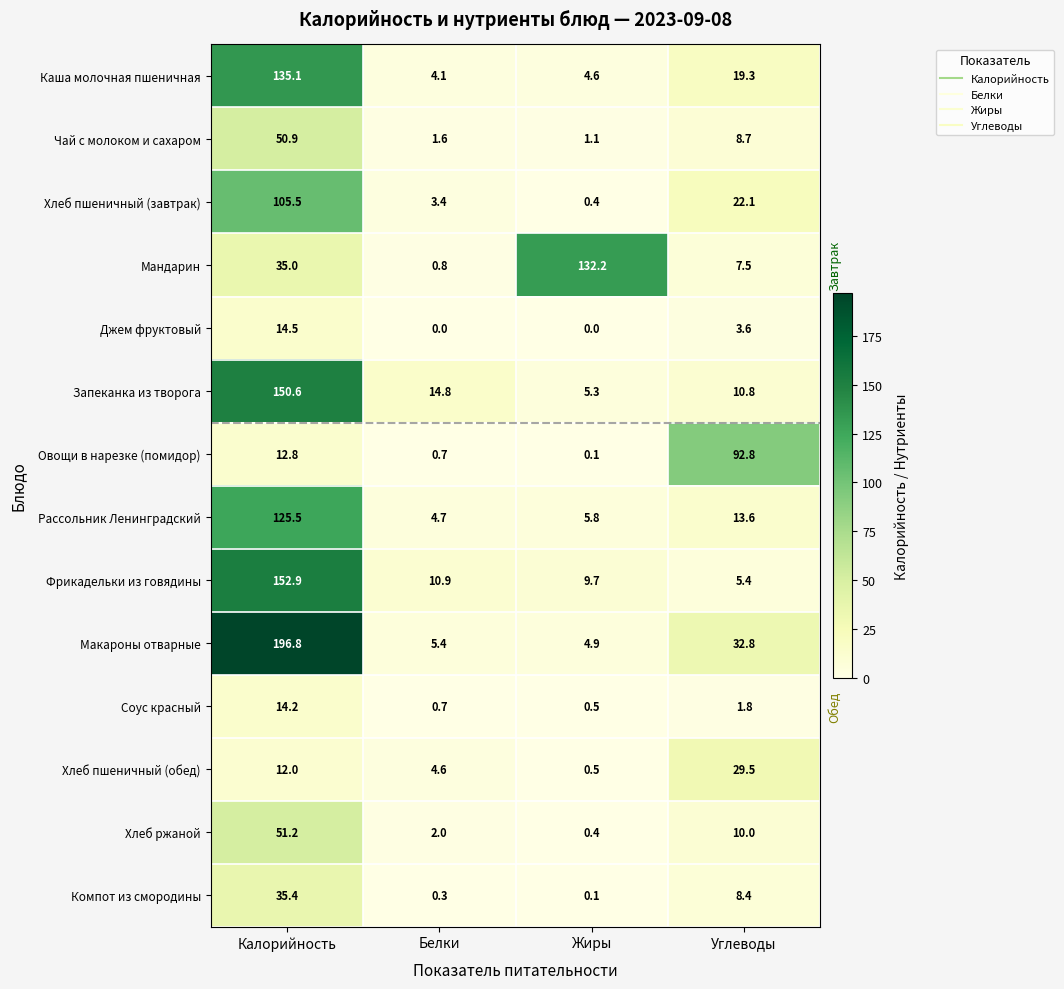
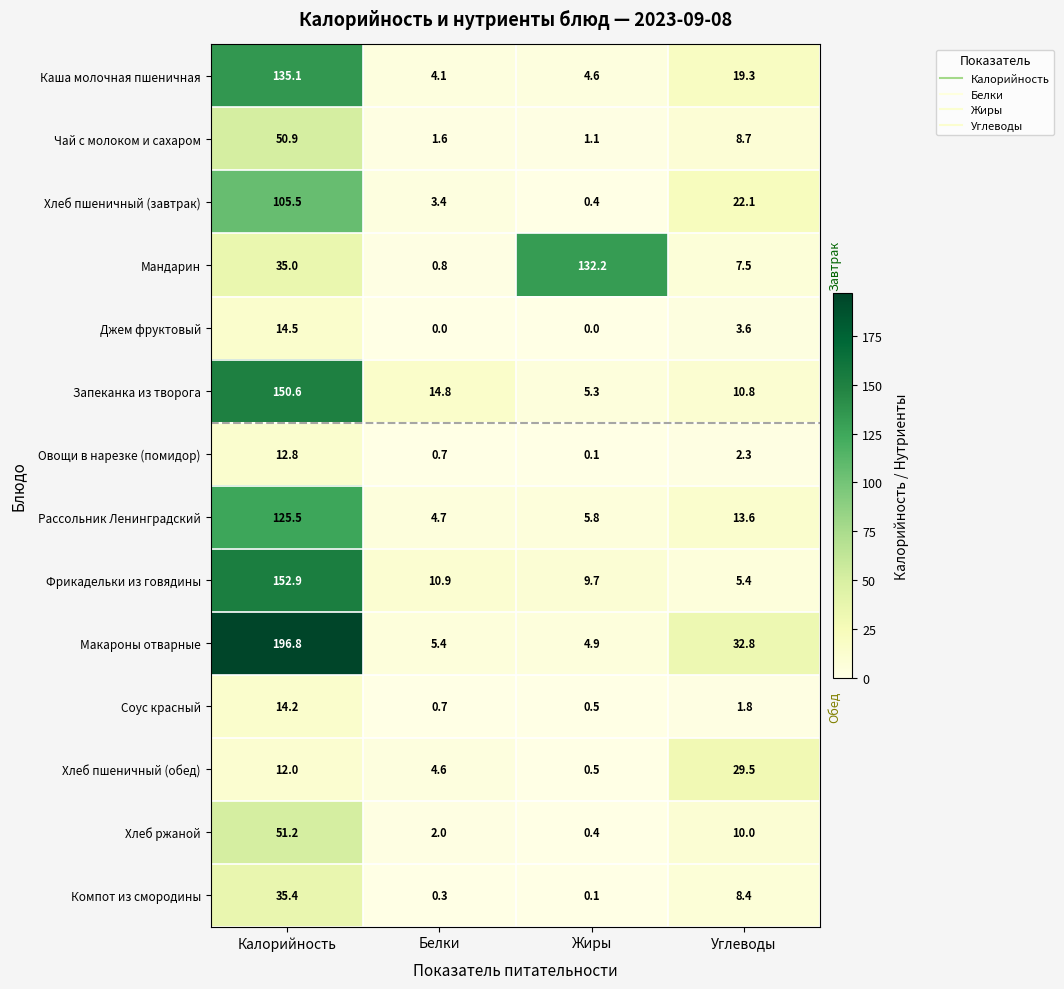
  {
    "Каша молочная пшеничная": {
      "Калорийность": 135.1,
      "Белки": 4.1,
      "Жиры": 4.6,
      "Углеводы": 19.3
    },
    "Чай с молоком и сахаром": {
      "Калорийность": 50.9,
      "Белки": 1.6,
      "Жиры": 1.1,
      "Углеводы": 8.7
    },
    "Хлеб пшеничный (завтрак)": {
      "Калорийность": 105.5,
      "Белки": 3.4,
      "Жиры": 0.4,
      "Углеводы": 22.1
    },
    "Мандарин": {
      "Калорийность": 35.0,
      "Белки": 0.8,
      "Жиры": 132.2,
      "Углеводы": 7.5
    },
    "Джем фруктовый": {
      "Калорийность": 14.5,
      "Белки": 0.0,
      "Жиры": 0.0,
      "Углеводы": 3.6
    },
    "Запеканка из творога": {
      "Калорийность": 150.6,
      "Белки": 14.8,
      "Жиры": 5.3,
      "Углеводы": 10.8
    },
    "Овощи в нарезке (помидор)": {
      "Калорийность": 12.8,
      "Белки": 0.7,
      "Жиры": 0.1,
-     "Углеводы": 92.8
+     "Углеводы": 2.3
    },
    "Рассольник Ленинградский": {
      "Калорийность": 125.5,
      "Белки": 4.7,
      "Жиры": 5.8,
      "Углеводы": 13.6
    },
    "Фрикадельки из говядины": {
      "Калорийность": 152.9,
      "Белки": 10.9,
      "Жиры": 9.7,
      "Углеводы": 5.4
    },
    "Макароны отварные": {
      "Калорийность": 196.8,
      "Белки": 5.4,
      "Жиры": 4.9,
      "Углеводы": 32.8
    },
    "Соус красный": {
      "Калорийность": 14.2,
      "Белки": 0.7,
      "Жиры": 0.5,
      "Углеводы": 1.8
    },
    "Хлеб пшеничный (обед)": {
      "Калорийность": 12.0,
      "Белки": 4.6,
      "Жиры": 0.5,
      "Углеводы": 29.5
    },
    "Хлеб ржаной": {
      "Калорийность": 51.2,
      "Белки": 2.0,
      "Жиры": 0.4,
      "Углеводы": 10.0
    },
    "Компот из смородины": {
      "Калорийность": 35.4,
      "Белки": 0.3,
      "Жиры": 0.1,
      "Углеводы": 8.4
    }
  }
